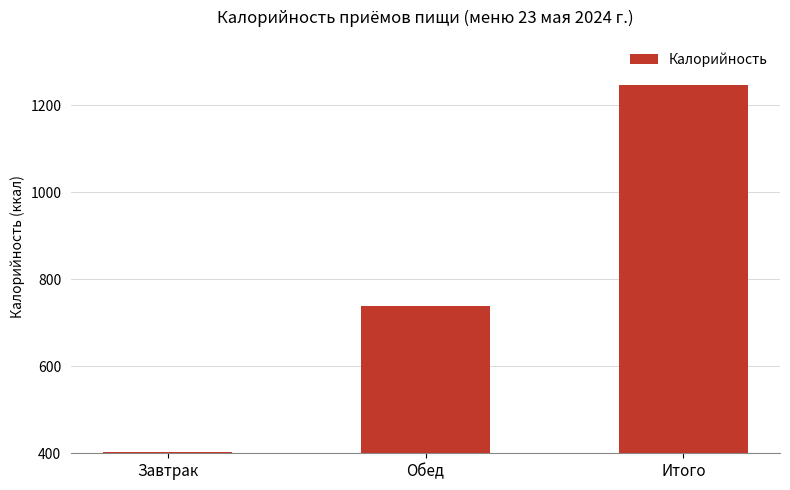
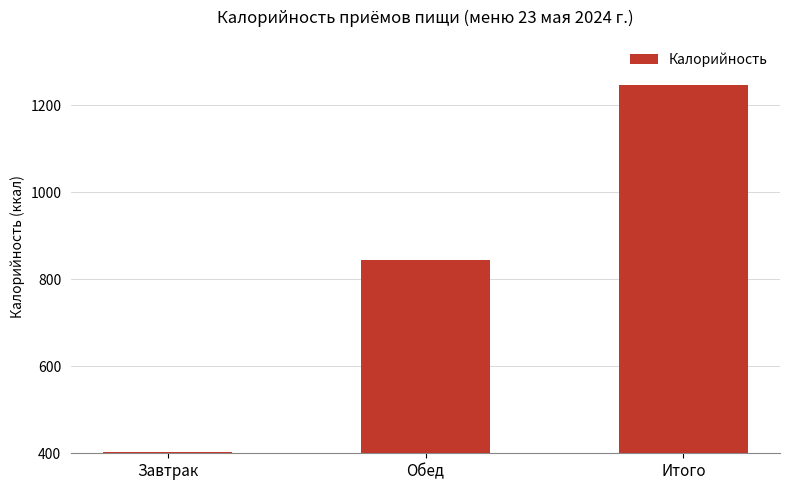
  {
    "Завтрак": 400,
-   "Обед": 740,
+   "Обед": 840,
    "Итого": 1250
  }
